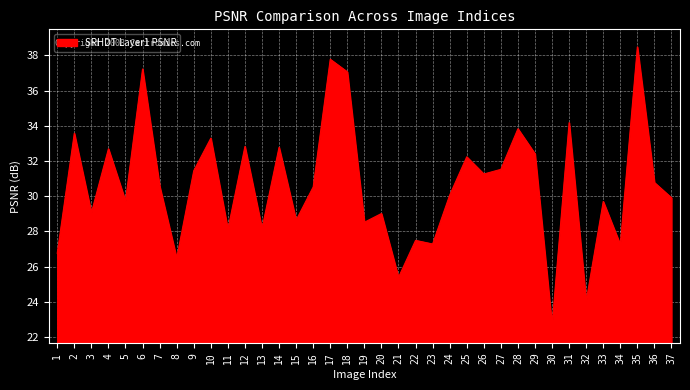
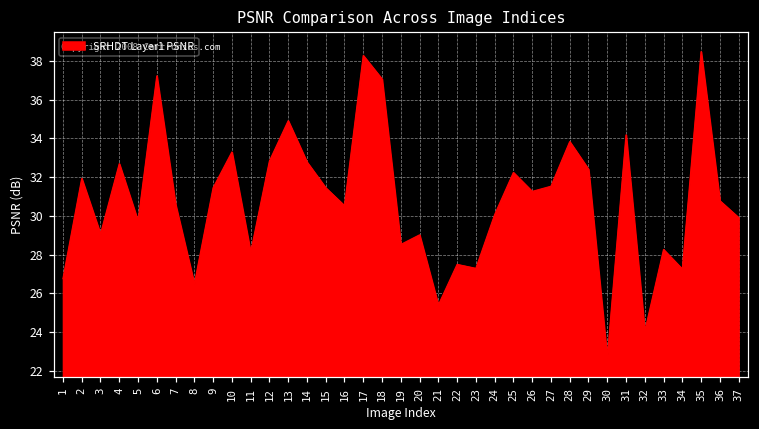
  {
    "1": 26.8,
-   "2": 33.6,
+   "2": 31.9,
    "3": 29.1,
    "4": 32.7,
    "5": 29.7,
    "7": 30.6,
    "8": 26.5,
    "9": 31.4,
    "10": 33.3,
    "11": 28.1,
    "12": 32.8,
-   "13": 28.2,
+   "13": 34.9,
    "14": 32.8,
-   "15": 28.6,
+   "15": 31.4,
    "16": 30.5,
-   "17": 37.8,
+   "17": 38.3,
    "18": 37.1,
    "19": 28.5,
    "20": 29.0,
    "21": 25.4,
    "22": 27.5,
    "23": 27.3,
    "24": 30.1,
    "25": 32.2,
    "26": 31.3,
    "27": 31.5,
    "28": 33.8,
    "29": 32.4,
    "30": 22.7,
    "31": 34.2,
    "32": 24.0,
-   "33": 29.7,
+   "33": 28.3,
    "34": 27.3,
    "35": 38.5,
    "36": 30.8,
    "37": 29.9
  }
